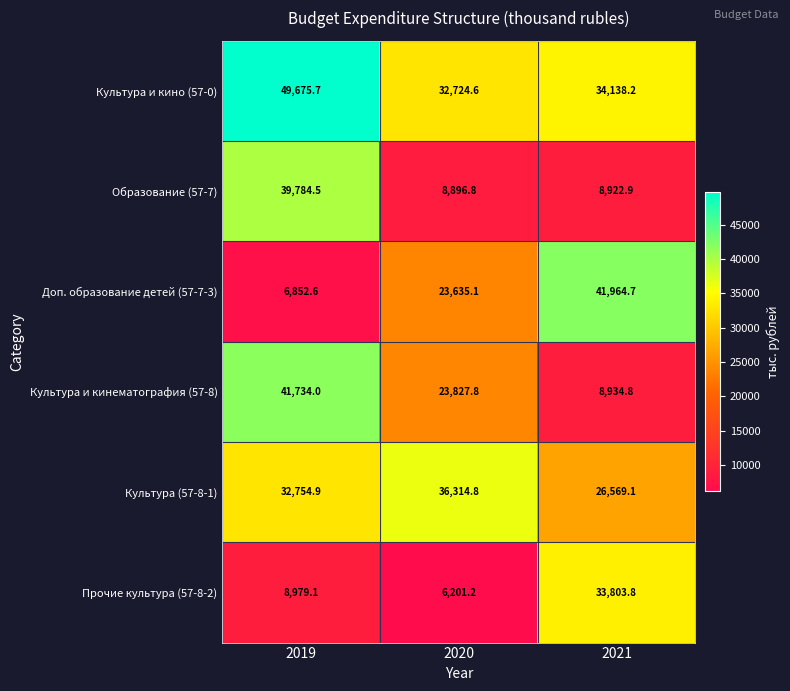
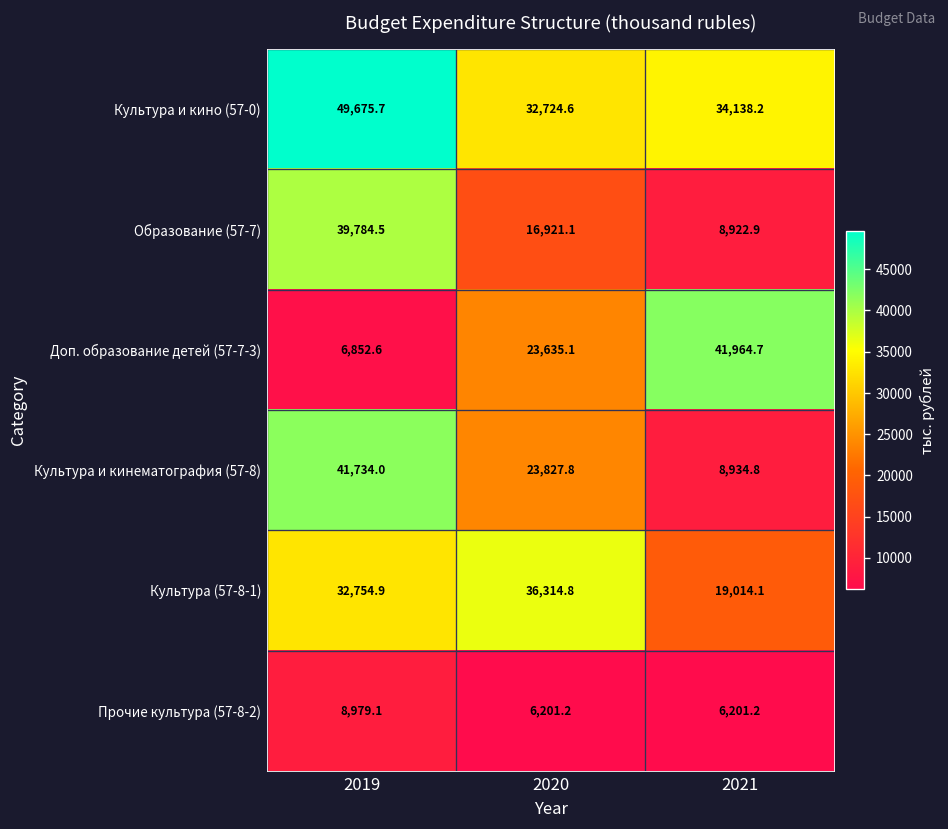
  {
    "Культура и кино (57-0)": {
      "2019": "49,675.7",
      "2020": "32,724.6",
      "2021": "34,138.2"
    },
    "Образование (57-7)": {
      "2019": "39,784.5",
-     "2020": "8,896.8",
+     "2020": "16,921.1",
      "2021": "8,922.9"
    },
    "Доп. образование детей (57-7-3)": {
      "2019": "6,852.6",
      "2020": "23,635.1",
      "2021": "41,964.7"
    },
    "Культура и кинематография (57-8)": {
      "2019": "41,734.0",
      "2020": "23,827.8",
      "2021": "8,934.8"
    },
    "Культура (57-8-1)": {
      "2019": "32,754.9",
      "2020": "36,314.8",
-     "2021": "26,569.1"
+     "2021": "19,014.1"
    },
    "Прочие культура (57-8-2)": {
      "2019": "8,979.1",
      "2020": "6,201.2",
-     "2021": "33,803.8"
+     "2021": "6,201.2"
    }
  }
